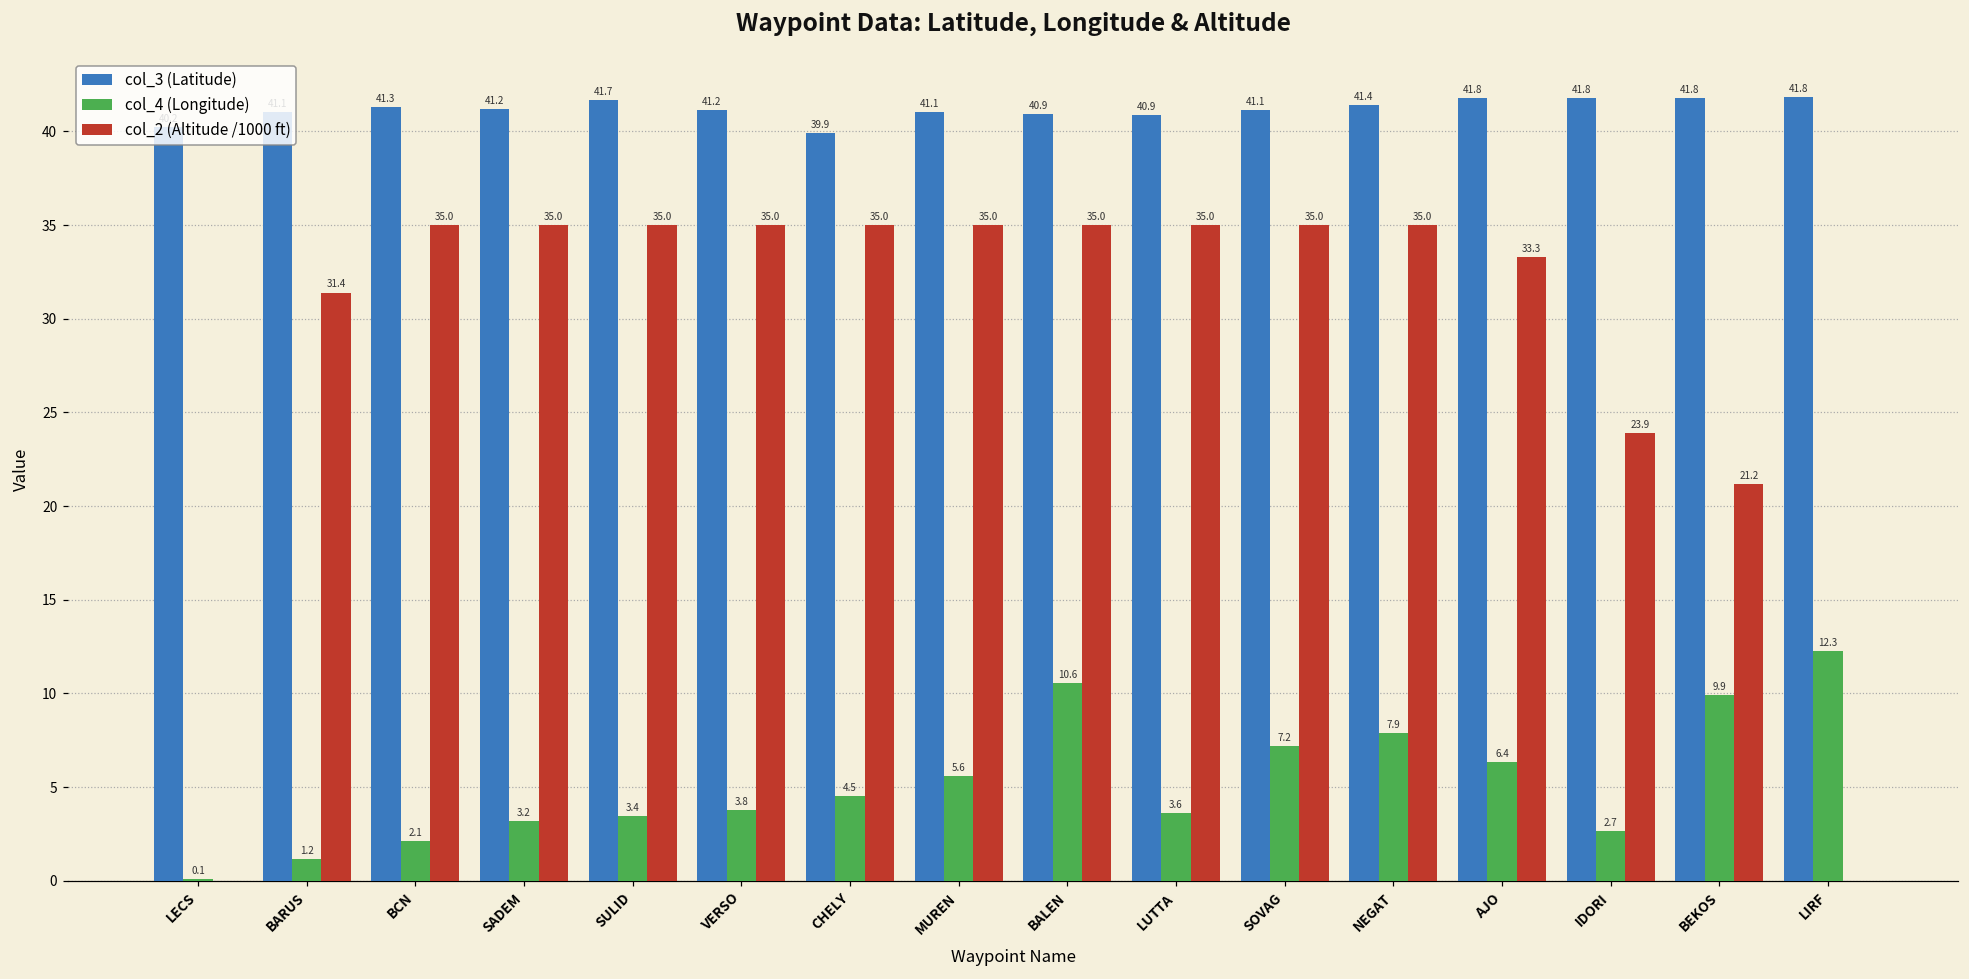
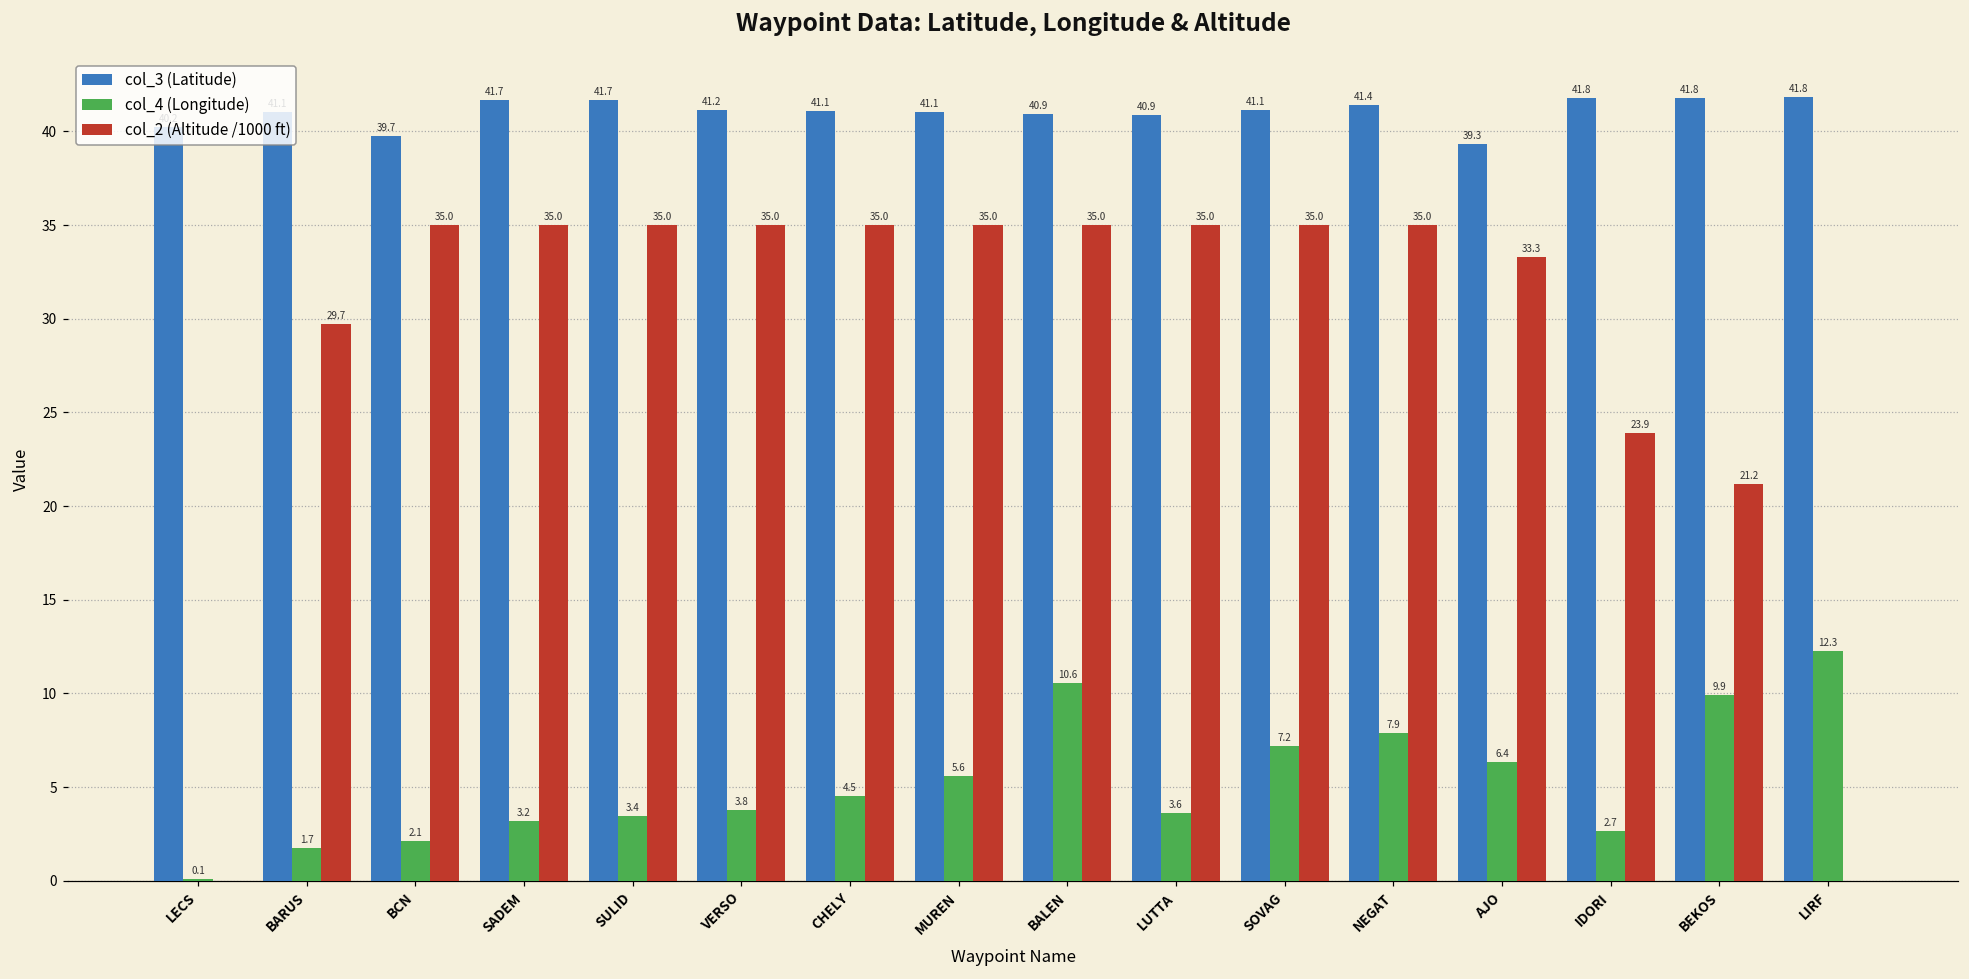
  {
    "col_3 (Latitude)": {
-     "BCN": 41.3,
-     "SADEM": 41.2,
+     "BCN": 39.7,
+     "SADEM": 41.7,
      "SULID": 41.7,
      "VERSO": 41.2,
-     "CHELY": 39.9,
+     "CHELY": 41.1,
      "MUREN": 41.1,
      "BALEN": 40.9,
      "LUTTA": 40.9,
      "SOVAG": 41.1,
      "NEGAT": 41.4,
-     "AJO": 41.8,
+     "AJO": 39.3,
      "IDORI": 41.8,
      "BEKOS": 41.8,
      "LIRF": 41.8
    },
    "col_4 (Longitude)": {
      "LECS": 0.1,
-     "BARUS": 1.2,
+     "BARUS": 1.7,
      "BCN": 2.1,
      "SADEM": 3.2,
      "SULID": 3.4,
      "VERSO": 3.8,
      "CHELY": 4.5,
      "MUREN": 5.6,
      "BALEN": 10.6,
      "LUTTA": 3.6,
      "SOVAG": 7.2,
      "NEGAT": 7.9,
      "AJO": 6.4,
      "IDORI": 2.7,
      "BEKOS": 9.9,
      "LIRF": 12.3
    },
    "col_2 (Altitude /1000 ft)": {
-     "BARUS": 31.4,
+     "BARUS": 29.7,
      "BCN": 35.0,
      "SADEM": 35.0,
      "SULID": 35.0,
      "VERSO": 35.0,
      "CHELY": 35.0,
      "MUREN": 35.0,
      "BALEN": 35.0,
      "LUTTA": 35.0,
      "SOVAG": 35.0,
      "NEGAT": 35.0,
      "AJO": 33.3,
      "IDORI": 23.9,
      "BEKOS": 21.2
    }
  }
